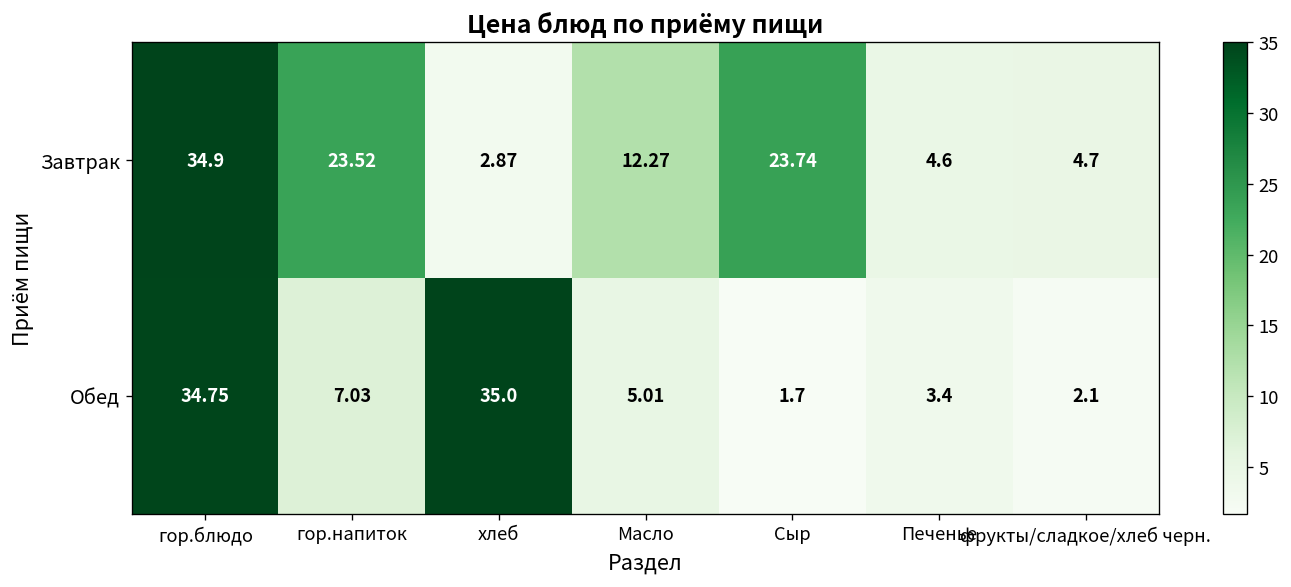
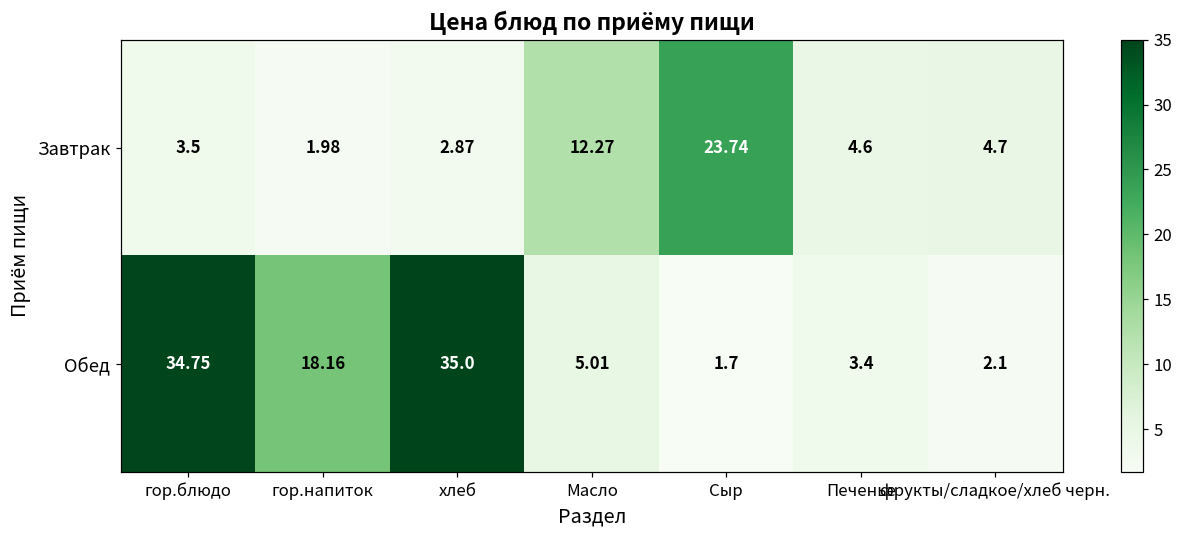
  {
    "Завтрак": {
-     "гор.блюдо": 34.9,
-     "гор.напиток": 23.52,
+     "гор.блюдо": 3.5,
+     "гор.напиток": 1.98,
      "хлеб": 2.87,
      "Масло": 12.27,
      "Сыр": 23.74,
      "фрукты/сладкое/хлеб черн.": 4.7
    },
    "Обед": {
      "гор.блюдо": 34.75,
-     "гор.напиток": 7.03,
+     "гор.напиток": 18.16,
      "хлеб": 35.0,
      "Масло": 5.01,
      "Сыр": 1.7,
      "фрукты/сладкое/хлеб черн.": 2.1
    }
  }
